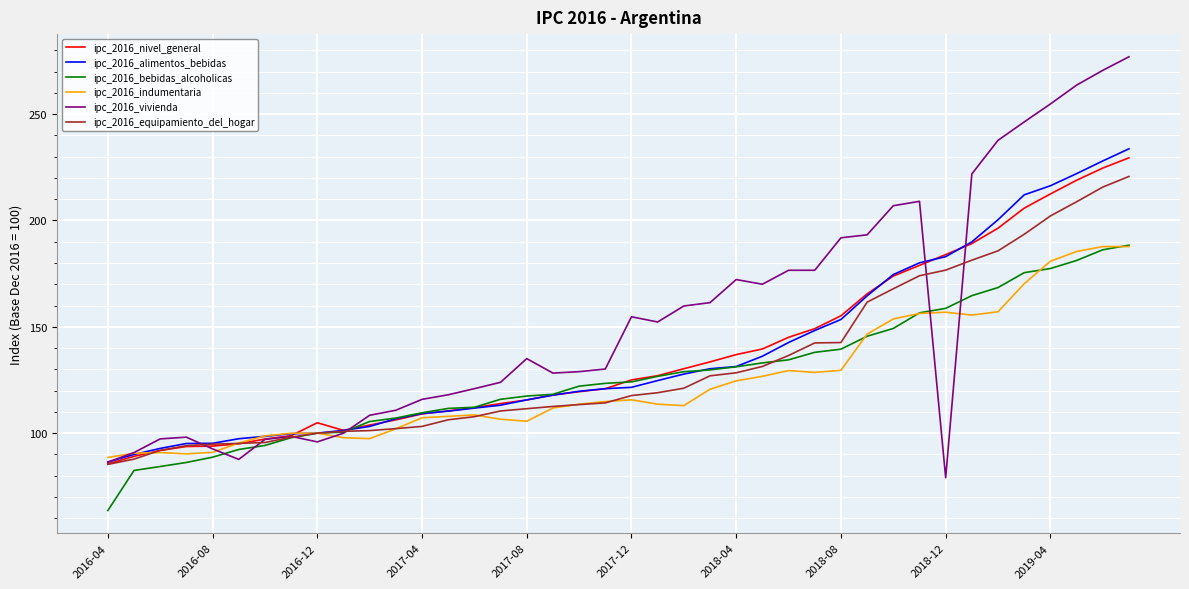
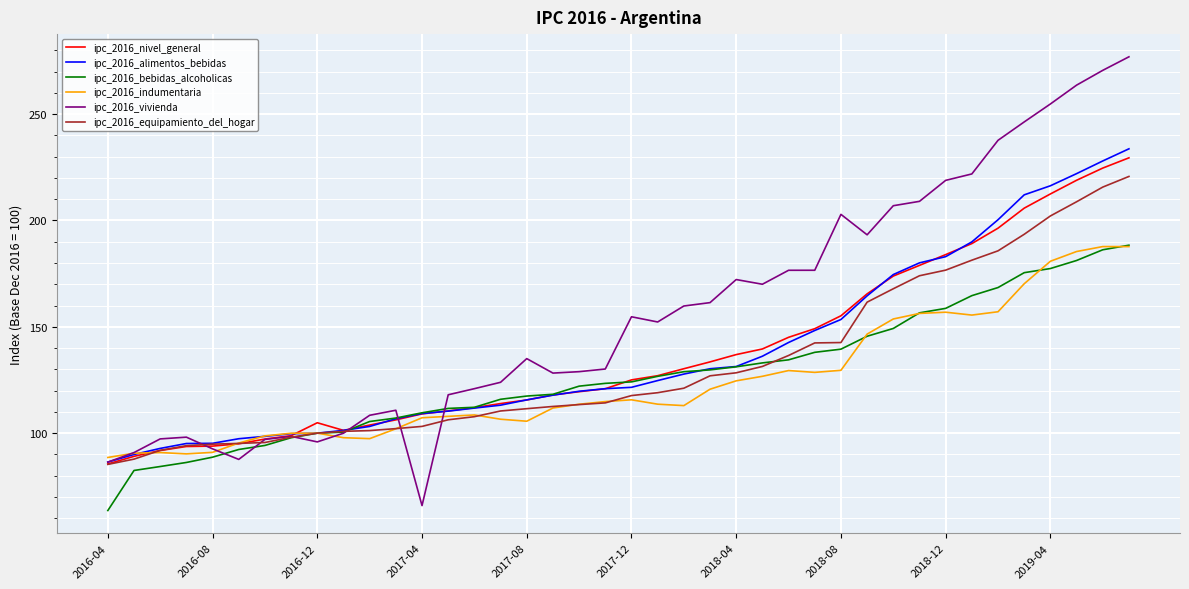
  {
    "ipc_2016_nivel_general": {
      "2016-12": 105,
      "2018-04": 137,
      "2018-08": 155,
      "2019-04": 212
    },
    "ipc_2016_alimentos_bebidas": {
      "2017-12": 122,
      "2018-08": 153,
      "2019-04": 216
    },
    "ipc_2016_bebidas_alcoholicas": {
      "2016-04": 64,
      "2016-08": 89,
      "2017-08": 117,
      "2018-08": 139,
      "2018-12": 159,
      "2019-04": 177
    },
    "ipc_2016_indumentaria": {
      "2016-04": 89,
      "2016-08": 91,
      "2017-04": 107,
      "2017-08": 106,
      "2017-12": 116,
      "2018-04": 125,
      "2018-08": 130,
      "2018-12": 157,
      "2019-04": 181
    },
    "ipc_2016_vivienda": {
      "2016-08": 93,
      "2016-12": 96,
-     "2017-04": 116,
+     "2017-04": 66,
      "2017-08": 135,
      "2017-12": 155,
      "2018-04": 172,
-     "2018-08": 192,
-     "2018-12": 79,
+     "2018-08": 203,
+     "2018-12": 219,
      "2019-04": 255
    },
    "ipc_2016_equipamiento_del_hogar": {
      "2017-04": 103,
      "2017-08": 112,
      "2017-12": 118,
      "2018-04": 128,
      "2018-08": 143,
      "2018-12": 177,
      "2019-04": 202
    }
  }
